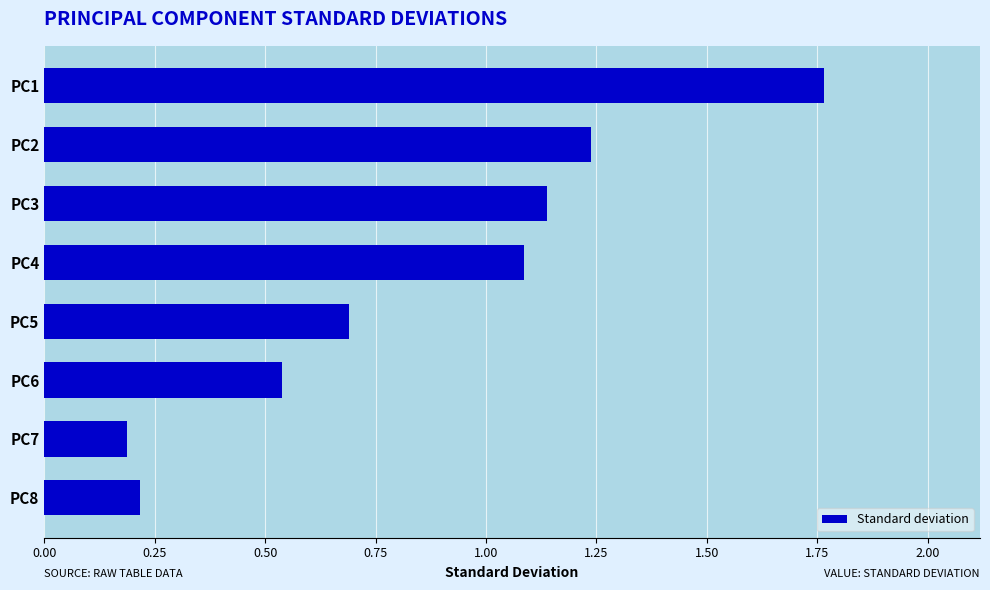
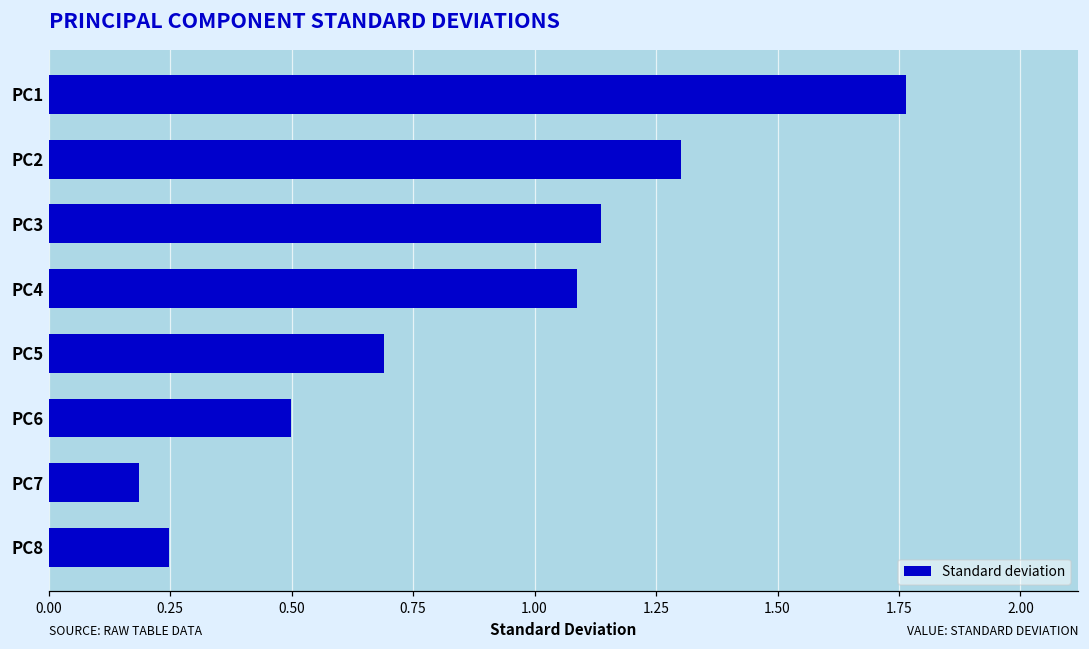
  {
    "PC1": 1.77,
-   "PC2": 1.24,
+   "PC2": 1.30,
    "PC3": 1.14,
    "PC4": 1.09,
    "PC5": 0.69,
-   "PC6": 0.54,
+   "PC6": 0.50,
    "PC7": 0.19,
-   "PC8": 0.22
+   "PC8": 0.25
  }
